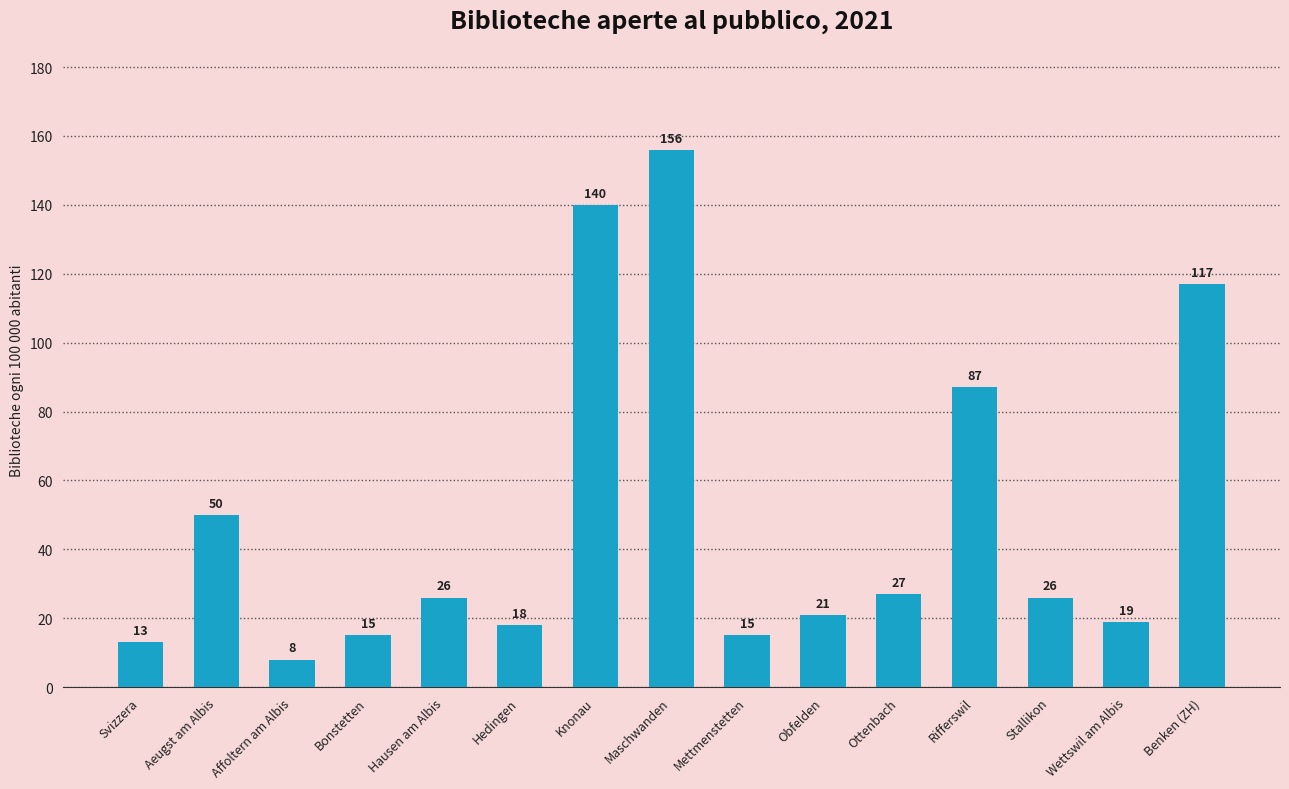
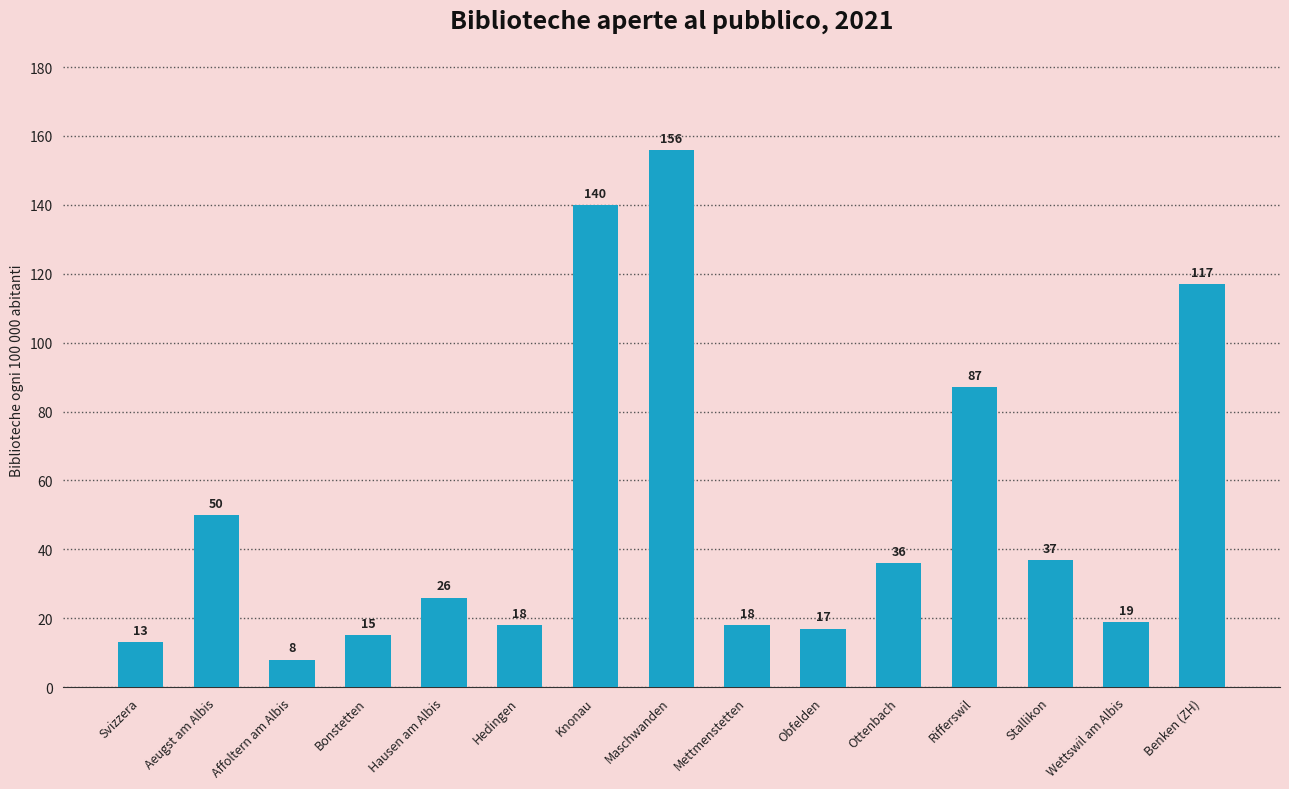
  {
    "Svizzera": 13,
    "Aeugst am Albis": 50,
    "Affoltern am Albis": 8,
    "Bonstetten": 15,
    "Hausen am Albis": 26,
    "Hedingen": 18,
    "Knonau": 140,
    "Maschwanden": 156,
-   "Mettmenstetten": 15,
-   "Obfelden": 21,
-   "Ottenbach": 27,
+   "Mettmenstetten": 18,
+   "Obfelden": 17,
+   "Ottenbach": 36,
    "Rifferswil": 87,
-   "Stallikon": 26,
+   "Stallikon": 37,
    "Wettswil am Albis": 19,
    "Benken (ZH)": 117
  }
